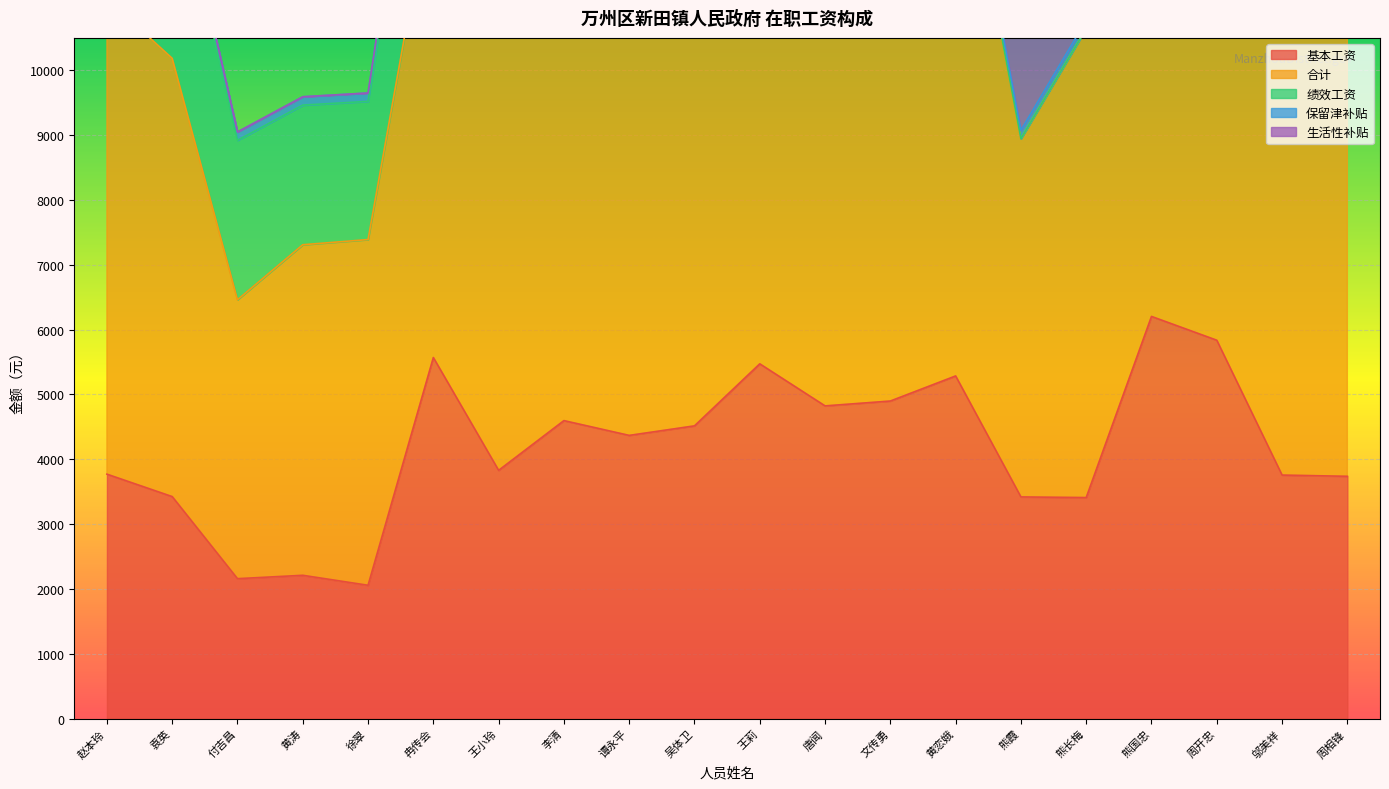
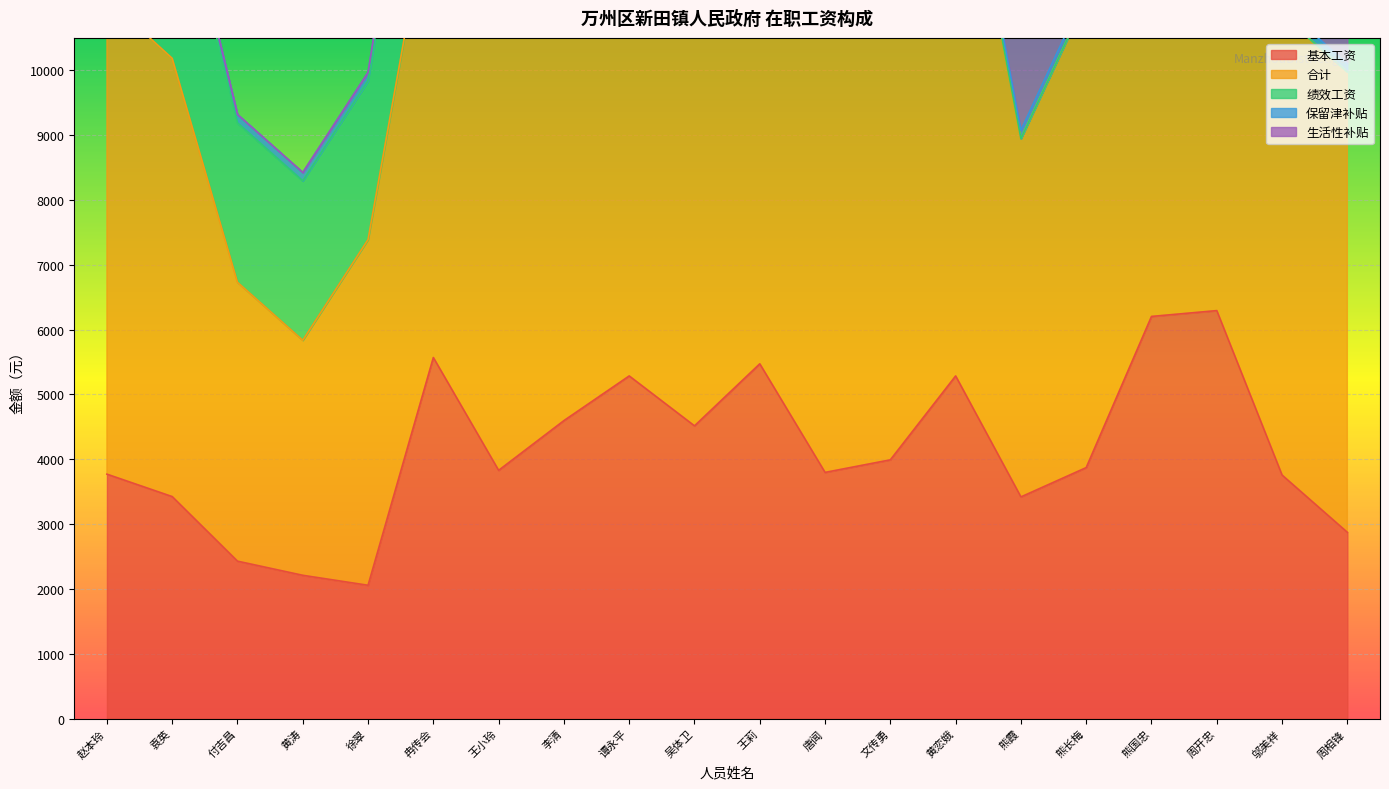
  {
    "基本工资": {
      "赵本玲": 3800,
      "袁英": 3400,
-     "付吉昌": 2200,
+     "付吉昌": 2400,
      "黄涛": 2200,
      "徐翠": 2100,
      "冉传会": 5600,
      "王小玲": 3800,
      "李清": 4600,
-     "谭永平": 4400,
+     "谭永平": 5300,
      "吴体卫": 4500,
      "王莉": 5500,
-     "唐闻": 4800,
-     "文传勇": 4900,
+     "唐闻": 3800,
+     "文传勇": 4000,
      "黄恋娥": 5300,
      "熊霞": 3400,
-     "熊长梅": 3400,
+     "熊长梅": 3900,
      "熊国忠": 6200,
-     "周开忠": 5800,
+     "周开忠": 6300,
      "邬美祥": 3800,
-     "周相锋": 3700
+     "周相锋": 2900
    },
    "合计": {
      "袁英": 6800,
      "付吉昌": 4300,
-     "黄涛": 5100,
+     "黄涛": 3600,
      "徐翠": 5300
    },
    "绩效工资": {
      "付吉昌": 2500,
-     "黄涛": 2200,
-     "徐翠": 2100
+     "黄涛": 2500,
+     "徐翠": 2500
    },
    "保留津补贴": {
      "熊霞": 100
    }
  }
